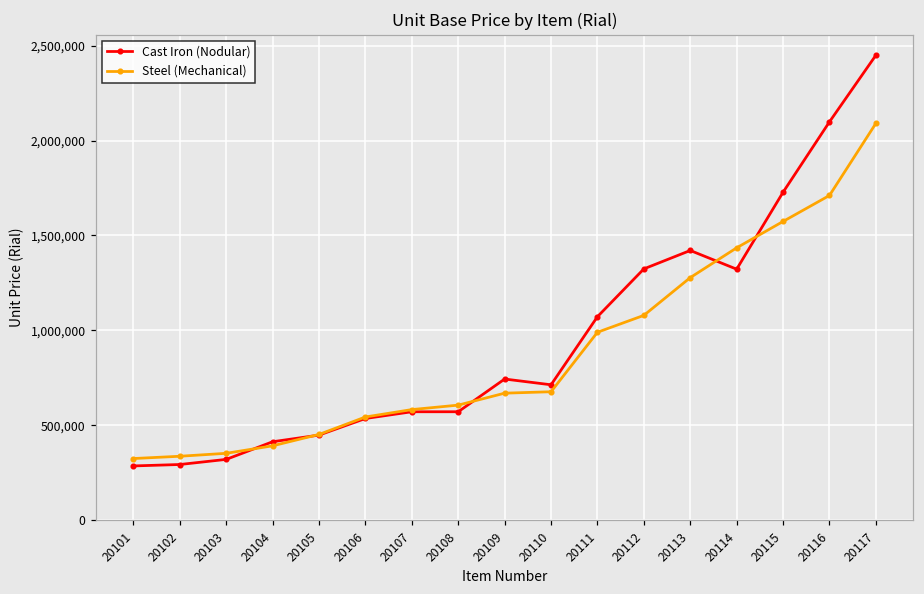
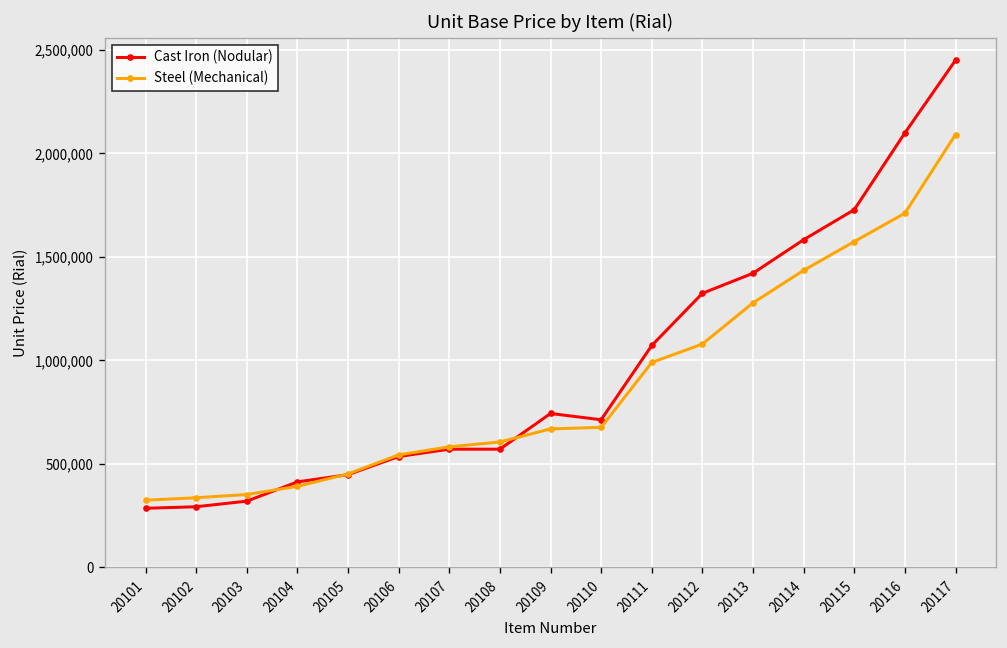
  {
    "Cast Iron (Nodular)": {
      "20101": "290,000",
      "20102": "290,000",
      "20103": "320,000",
      "20104": "410,000",
      "20108": "570,000",
      "20109": "740,000",
      "20110": "710,000",
      "20111": "1,070,000",
      "20112": "1,320,000",
      "20113": "1,420,000",
-     "20114": "1,320,000",
+     "20114": "1,580,000",
      "20115": "1,730,000",
      "20116": "2,100,000",
      "20117": "2,450,000"
    },
    "Steel (Mechanical)": {
      "20101": "320,000",
      "20102": "340,000",
      "20103": "350,000",
      "20104": "390,000",
      "20108": "610,000",
      "20109": "670,000",
      "20110": "680,000",
      "20111": "990,000",
      "20112": "1,080,000",
      "20113": "1,280,000",
      "20114": "1,440,000",
      "20115": "1,570,000",
      "20116": "1,710,000",
      "20117": "2,090,000"
    }
  }
